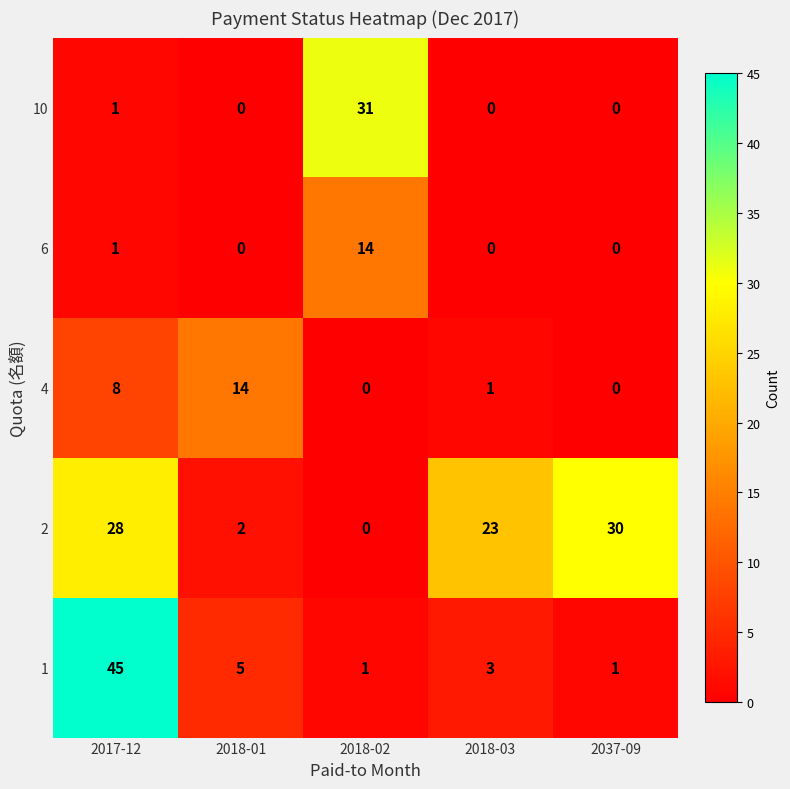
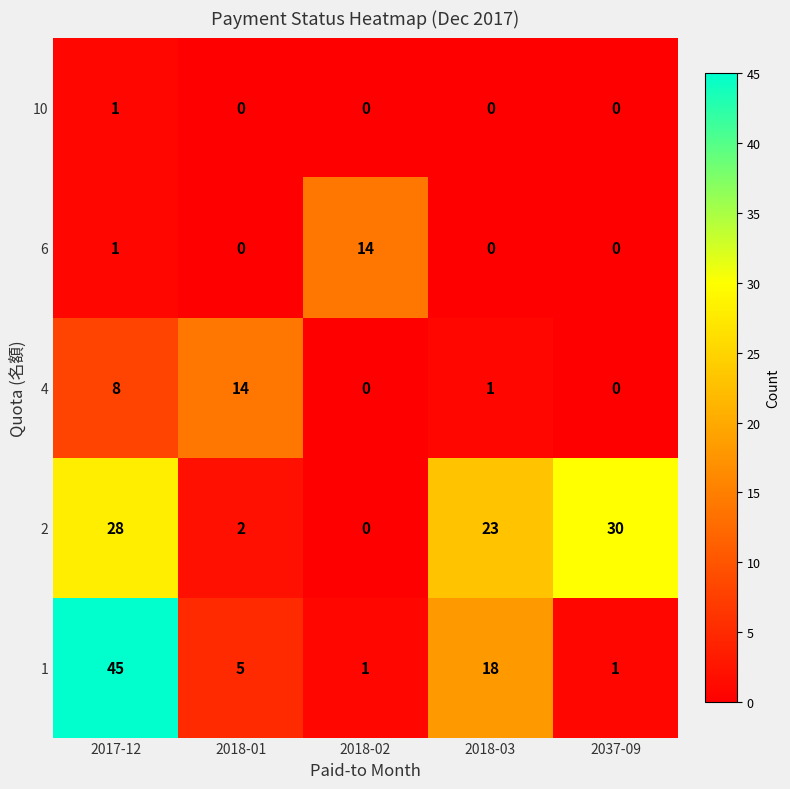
  {
    "10": {
      "2017-12": 1,
      "2018-01": 0,
-     "2018-02": 31,
+     "2018-02": 0,
      "2018-03": 0,
      "2037-09": 0
    },
    "6": {
      "2017-12": 1,
      "2018-01": 0,
      "2018-02": 14,
      "2018-03": 0,
      "2037-09": 0
    },
    "4": {
      "2017-12": 8,
      "2018-01": 14,
      "2018-02": 0,
      "2018-03": 1,
      "2037-09": 0
    },
    "2": {
      "2017-12": 28,
      "2018-01": 2,
      "2018-02": 0,
      "2018-03": 23,
      "2037-09": 30
    },
    "1": {
      "2017-12": 45,
      "2018-01": 5,
      "2018-02": 1,
-     "2018-03": 3,
+     "2018-03": 18,
      "2037-09": 1
    }
  }
